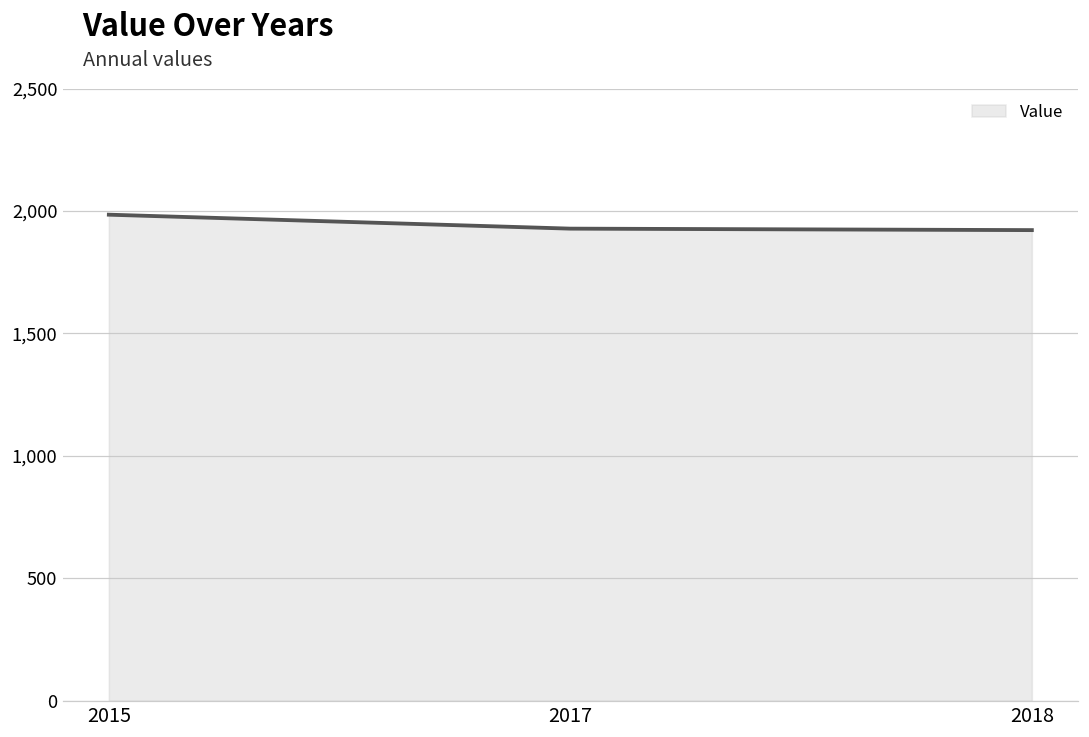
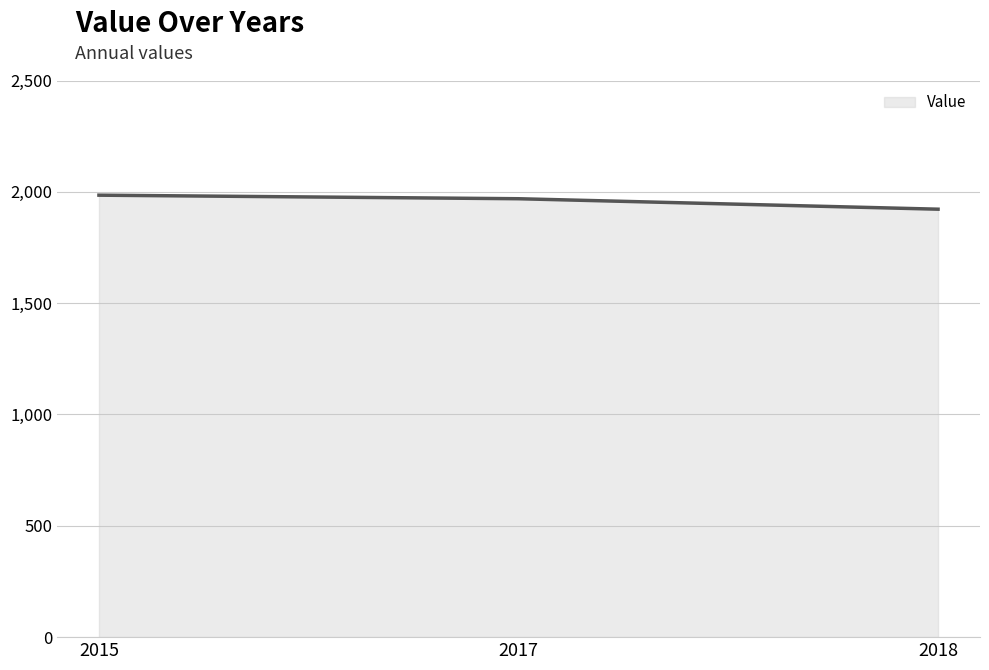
  {
    "2015": "1,990",
-   "2017": "1,930",
+   "2017": "1,970",
    "2018": "1,920"
  }
